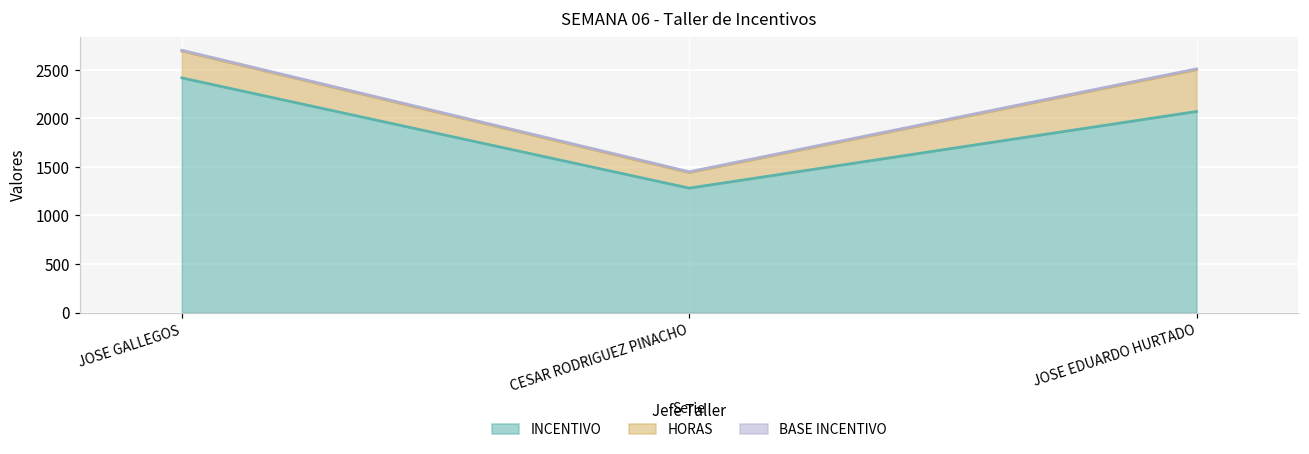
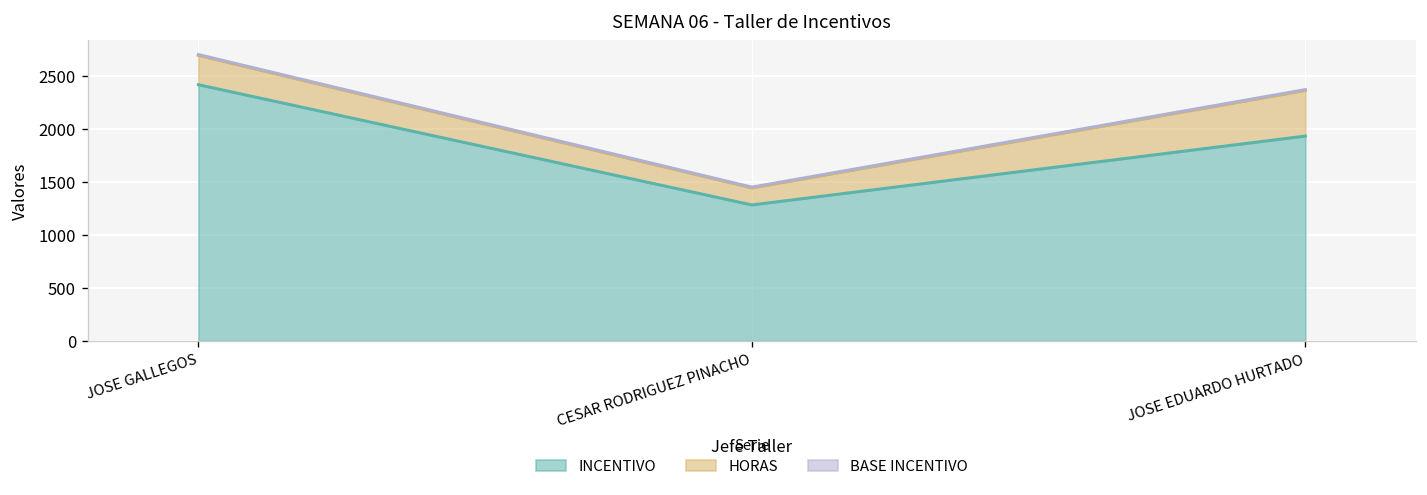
  {
    "INCENTIVO": {
      "JOSE GALLEGOS": 2400,
      "CESAR RODRIGUEZ PINACHO": 1300,
-     "JOSE EDUARDO HURTADO": 2100
+     "JOSE EDUARDO HURTADO": 1900
    }
  }
